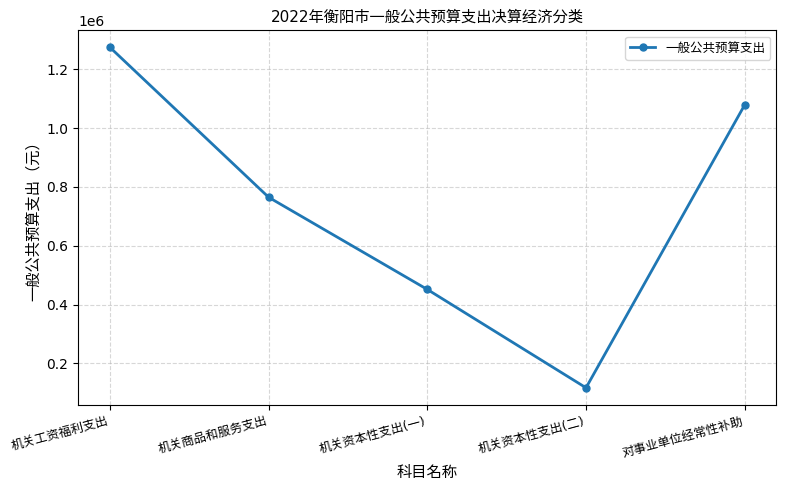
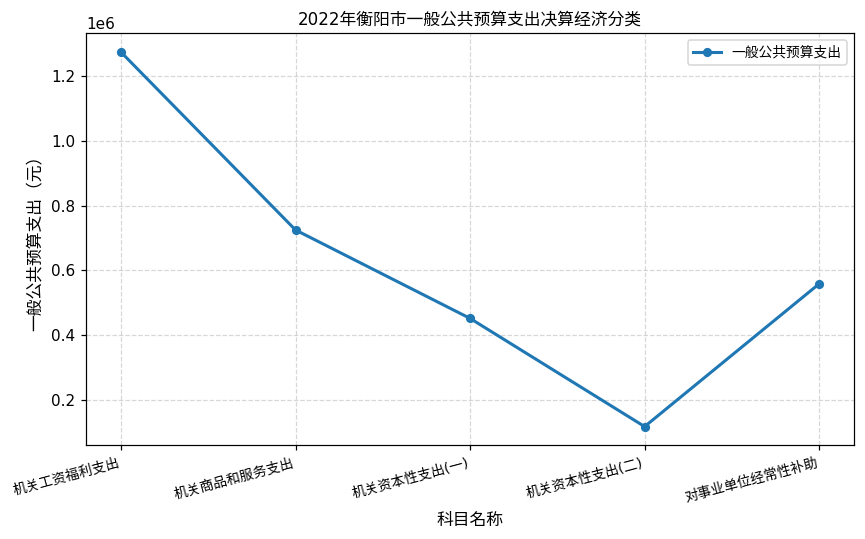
  {
    "机关工资福利支出": 1270000,
-   "机关商品和服务支出": 760000,
+   "机关商品和服务支出": 720000,
    "机关资本性支出(一)": 450000,
    "机关资本性支出(二)": 120000,
-   "对事业单位经常性补助": 1080000
+   "对事业单位经常性补助": 560000
  }
